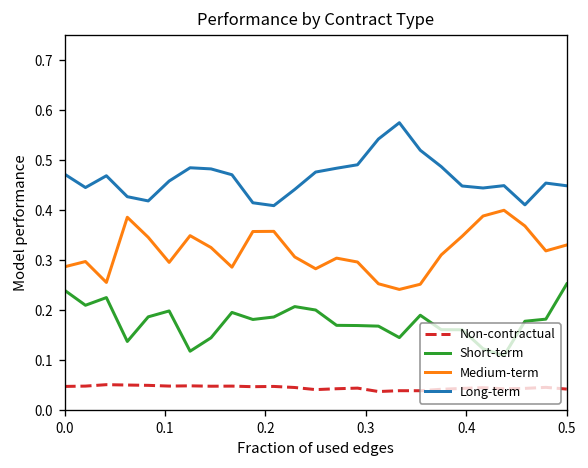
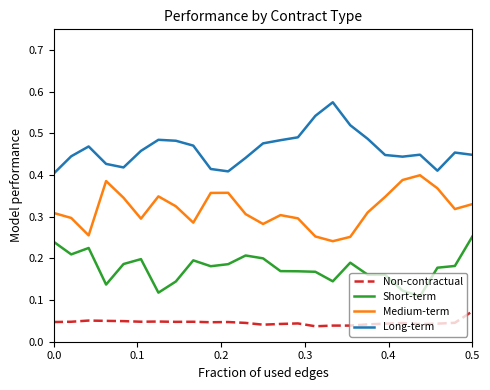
  {
    "Non-contractual": {
      "0.0": 0.05,
-     "0.5": 0.04
+     "0.5": 0.07
    },
    "Short-term": {
      "0.0": 0.24,
      "0.5": 0.25
    },
    "Medium-term": {
-     "0.0": 0.29,
+     "0.0": 0.31,
      "0.5": 0.33
    },
    "Long-term": {
-     "0.0": 0.47,
+     "0.0": 0.40,
      "0.5": 0.45
    }
  }
